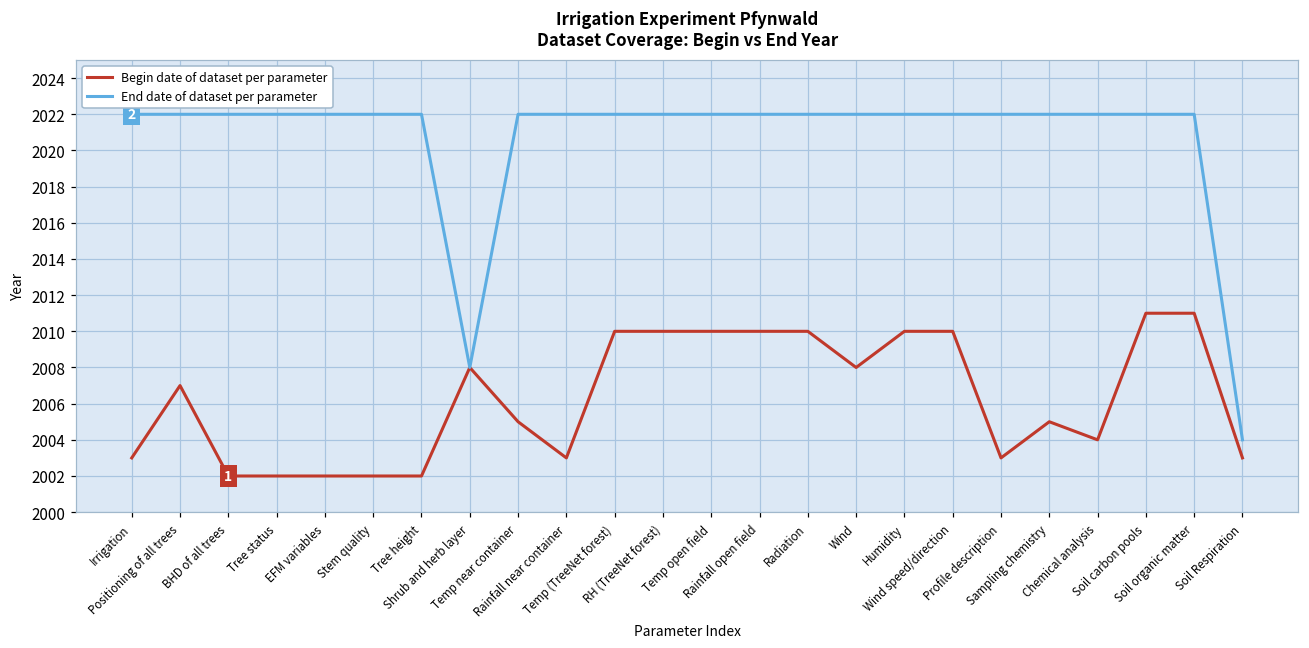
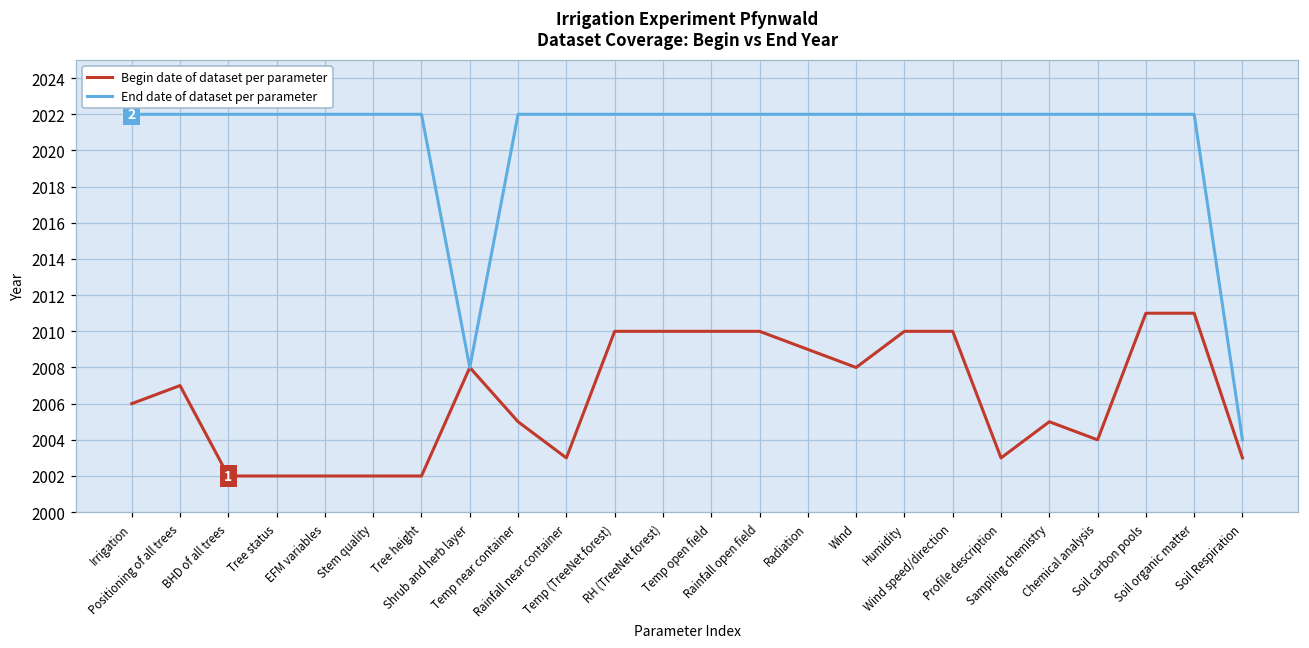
  {
    "Begin date of dataset per parameter": {
-     "Irrigation": 2003,
+     "Irrigation": 2006,
      "Positioning of all trees": 2007,
      "Tree status": 2002,
      "EFM variables": 2002,
      "Stem quality": 2002,
      "Tree height": 2002,
      "Temp near container": 2005,
      "Rainfall near container": 2003,
      "Temp (TreeNet forest)": 2010,
      "RH (TreeNet forest)": 2010,
      "Temp open field": 2010,
      "Rainfall open field": 2010,
-     "Radiation": 2010,
+     "Radiation": 2009,
      "Wind": 2008,
      "Humidity": 2010,
      "Wind speed/direction": 2010,
      "Profile description": 2003,
      "Sampling chemistry": 2005,
      "Chemical analysis": 2004,
      "Soil carbon pools": 2011,
      "Soil organic matter": 2011,
      "Soil Respiration": 2003
    },
    "End date of dataset per parameter": {
      "Positioning of all trees": 2022,
      "BHD of all trees": 2022,
      "Tree status": 2022,
      "EFM variables": 2022,
      "Stem quality": 2022,
      "Tree height": 2022,
      "Temp near container": 2022,
      "Rainfall near container": 2022,
      "Temp (TreeNet forest)": 2022,
      "RH (TreeNet forest)": 2022,
      "Temp open field": 2022,
      "Rainfall open field": 2022,
      "Radiation": 2022,
      "Wind": 2022,
      "Humidity": 2022,
      "Wind speed/direction": 2022,
      "Profile description": 2022,
      "Sampling chemistry": 2022,
      "Chemical analysis": 2022,
      "Soil carbon pools": 2022,
      "Soil organic matter": 2022,
      "Soil Respiration": 2004
    }
  }
